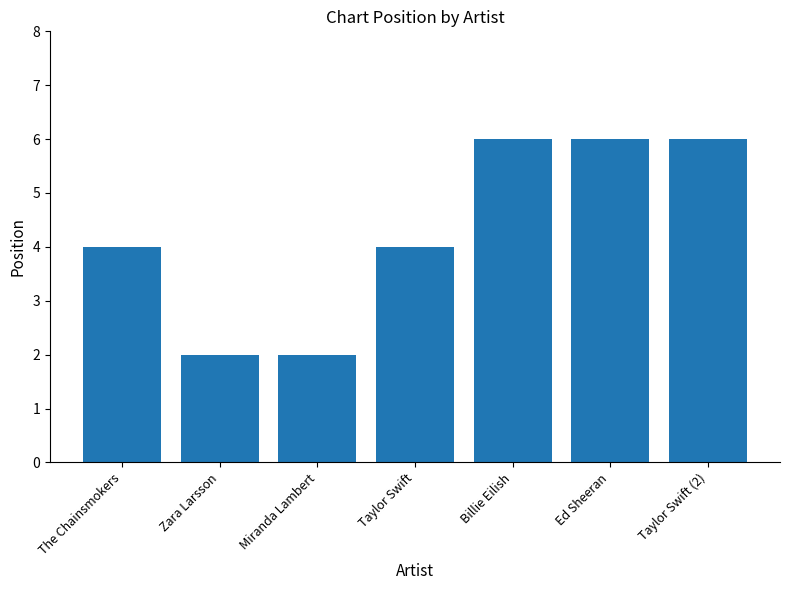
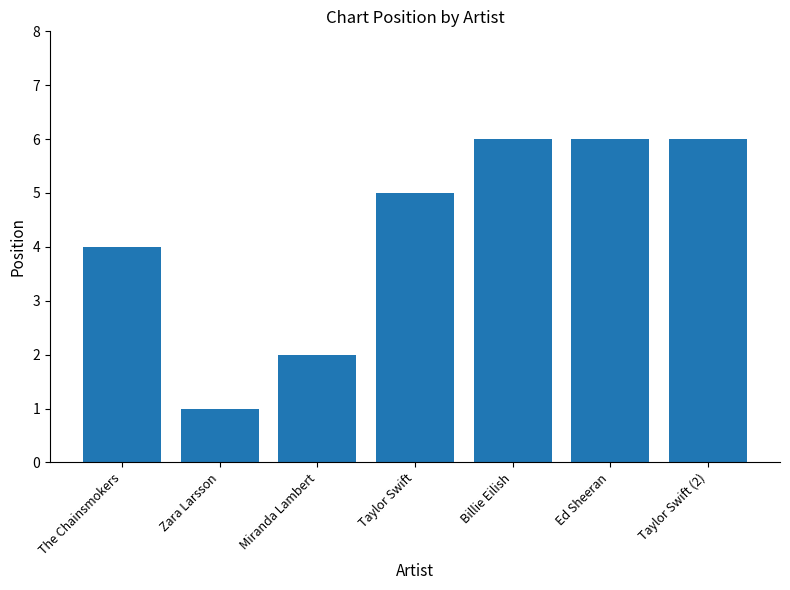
  {
    "The Chainsmokers": 4,
-   "Zara Larsson": 2,
+   "Zara Larsson": 1,
    "Miranda Lambert": 2,
-   "Taylor Swift": 4,
+   "Taylor Swift": 5,
    "Billie Eilish": 6,
    "Ed Sheeran": 6,
    "Taylor Swift (2)": 6
  }
